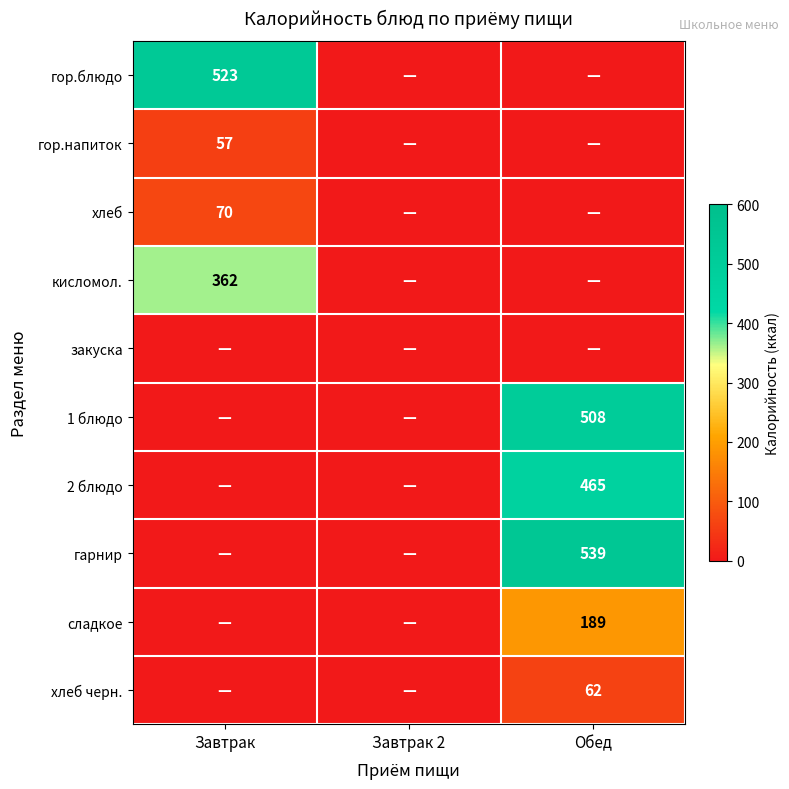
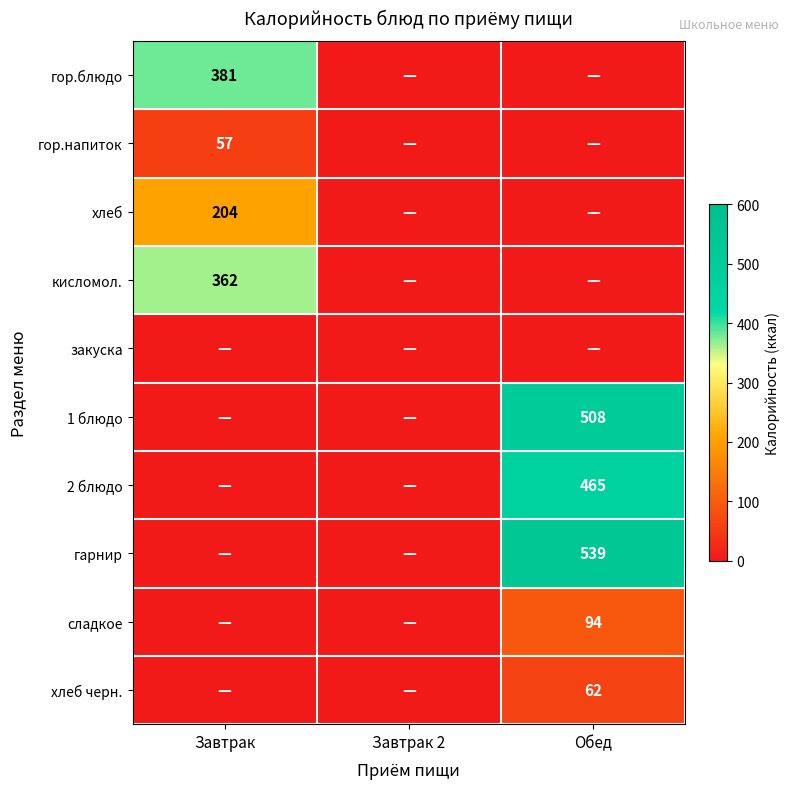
  {
    "гор.блюдо": {
-     "Завтрак": 523
+     "Завтрак": 381
    },
    "гор.напиток": {
      "Завтрак": 57
    },
    "хлеб": {
-     "Завтрак": 70
+     "Завтрак": 204
    },
    "кисломол.": {
      "Завтрак": 362
    },
    "1 блюдо": {
      "Обед": 508
    },
    "2 блюдо": {
      "Обед": 465
    },
    "гарнир": {
      "Обед": 539
    },
    "сладкое": {
-     "Обед": 189
+     "Обед": 94
    },
    "хлеб черн.": {
      "Обед": 62
    }
  }
